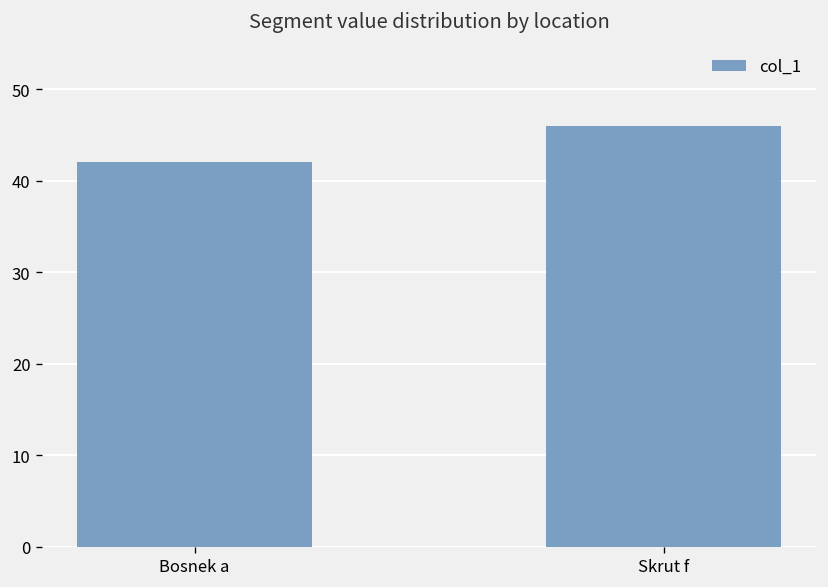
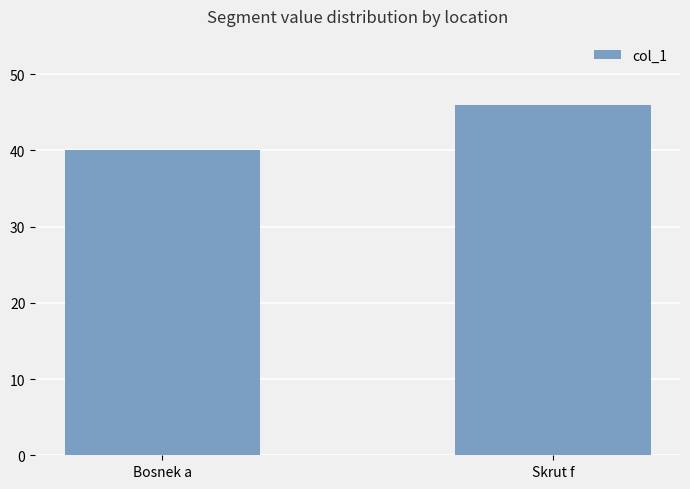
  {
-   "Bosnek a": 42,
+   "Bosnek a": 40,
    "Skrut f": 46
  }
